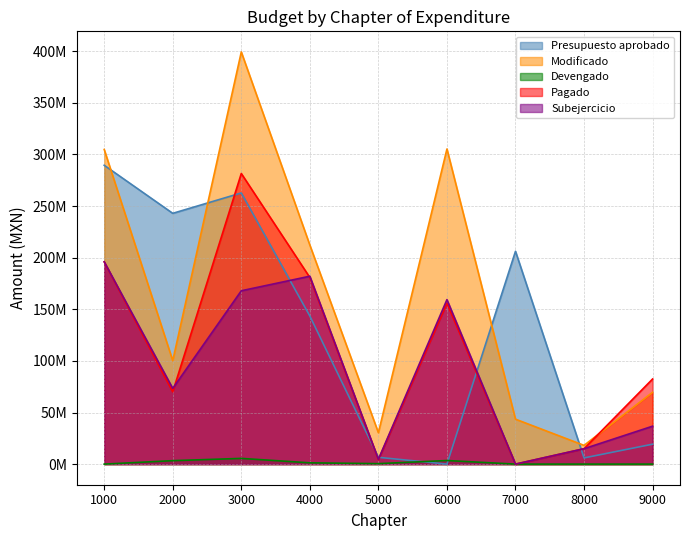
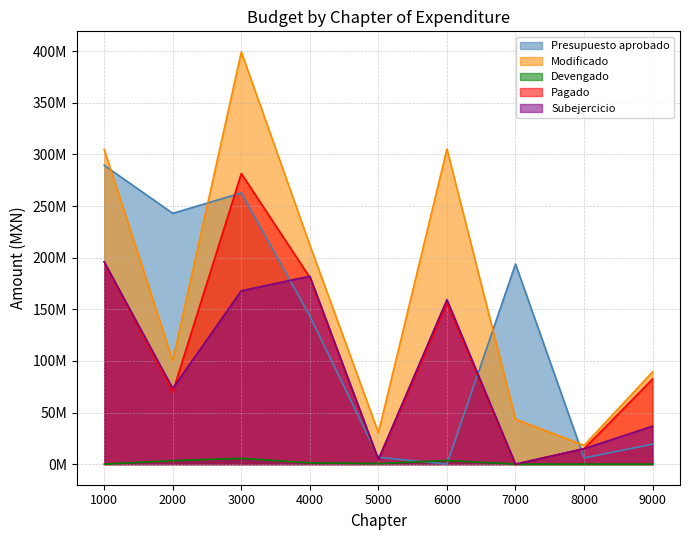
  {
    "Presupuesto aprobado": {
      "1000": 290000000,
      "2000": 243000000,
      "3000": 263000000,
      "4000": 143000000,
      "6000": 0,
-     "7000": 206000000,
+     "7000": 194000000,
      "8000": 6000000,
      "9000": 19000000
    },
    "Modificado": {
      "1000": 305000000,
      "2000": 100000000,
      "3000": 399000000,
      "4000": 212000000,
      "5000": 30000000,
      "6000": 305000000,
      "7000": 44000000,
      "8000": 18000000,
-     "9000": 70000000
+     "9000": 89000000
    },
    "Devengado": {
      "1000": 0,
      "2000": 3000000,
      "3000": 6000000,
      "4000": 1000000,
      "5000": 0,
      "6000": 3000000,
      "8000": 0,
      "9000": 0
    },
    "Pagado": {
      "2000": 70000000,
      "3000": 282000000,
      "6000": 156000000,
      "9000": 82000000
    },
    "Subejercicio": {
      "2000": 73000000,
      "3000": 168000000,
      "6000": 159000000,
      "9000": 37000000
    }
  }
